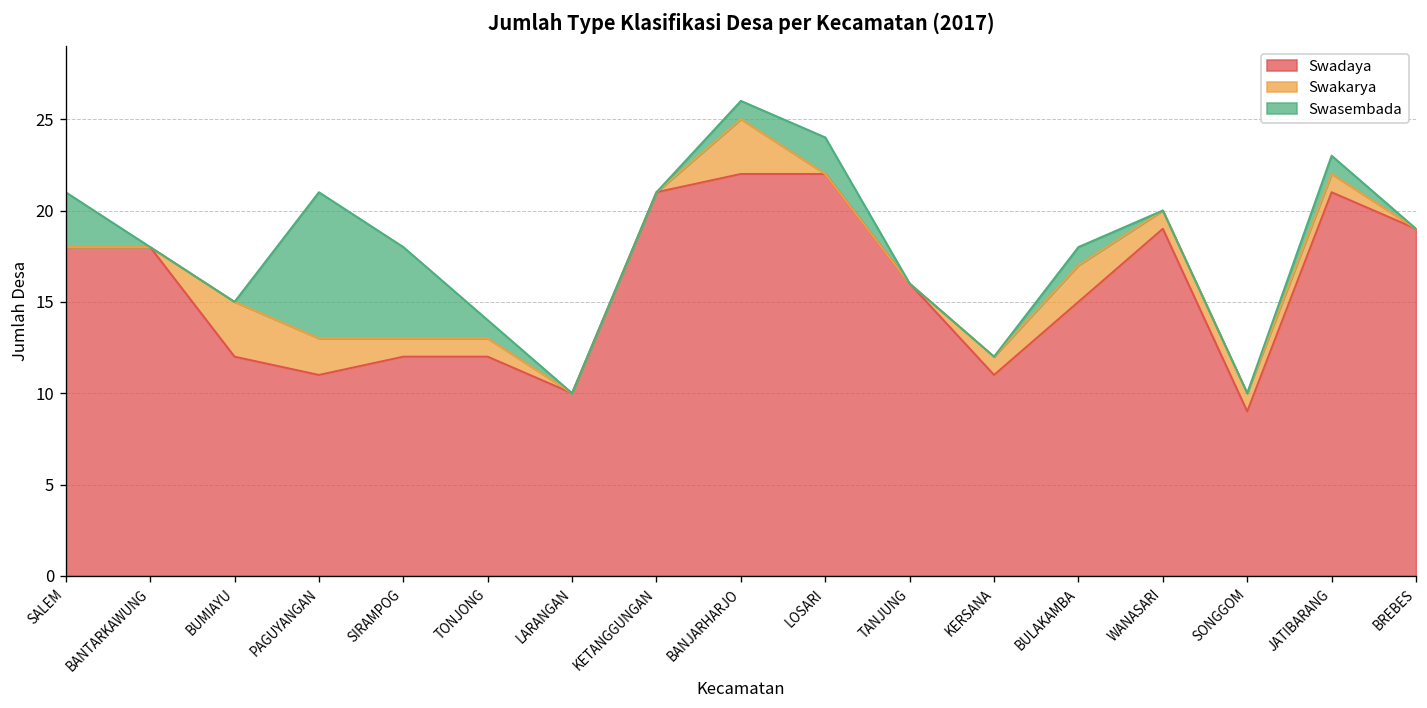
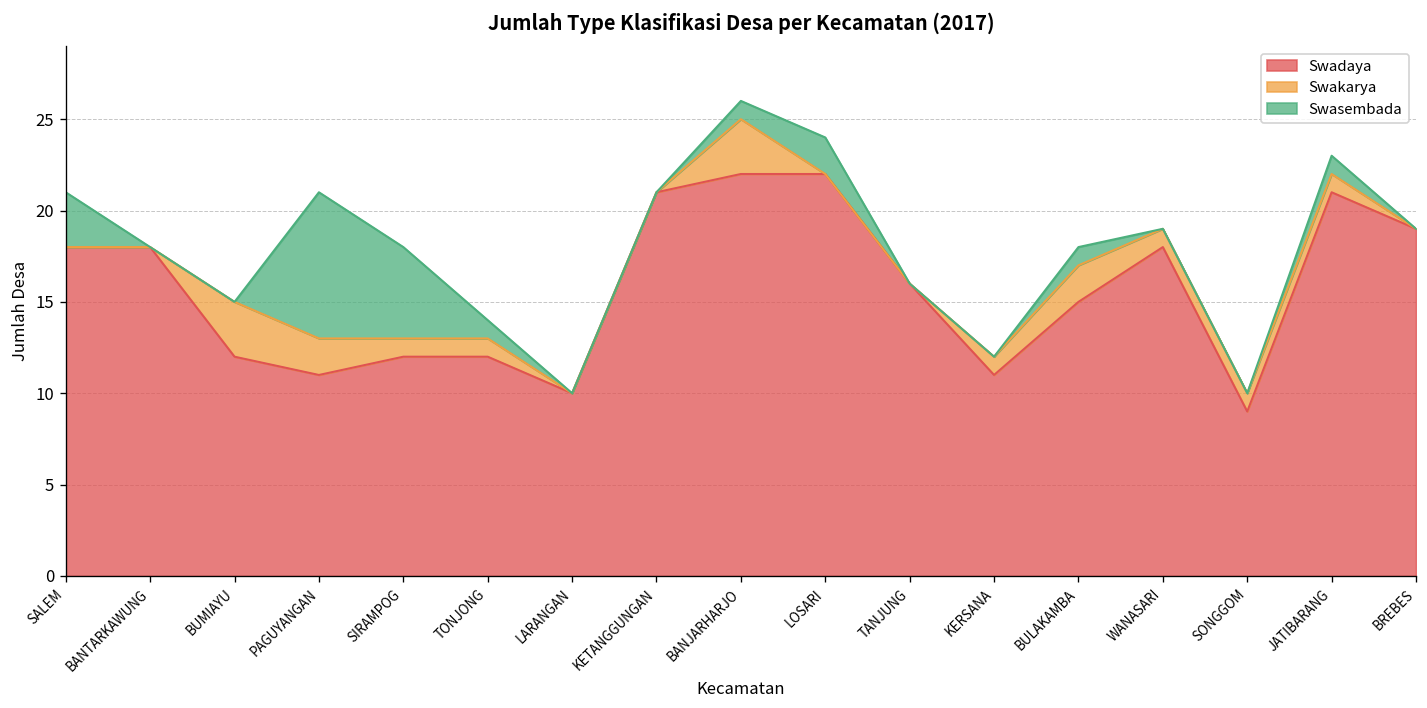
  {
    "Swadaya": {
      "BUMIAYU": 12,
      "PAGUYANGAN": 11,
      "SIRAMPOG": 12,
      "TONJONG": 12,
      "BANJARHARJO": 22,
      "KERSANA": 11,
      "BULAKAMBA": 15,
-     "WANASARI": 19,
+     "WANASARI": 18,
      "SONGGOM": 9,
      "JATIBARANG": 21
    },
    "Swakarya": {
      "PAGUYANGAN": 2,
      "SIRAMPOG": 1,
      "TONJONG": 1,
      "BANJARHARJO": 3,
      "BULAKAMBA": 2,
      "JATIBARANG": 1
    },
    "Swasembada": {
      "SALEM": 3,
      "PAGUYANGAN": 8,
      "SIRAMPOG": 5,
      "TONJONG": 1,
      "BANJARHARJO": 1,
      "LOSARI": 2,
      "BULAKAMBA": 1,
      "JATIBARANG": 1
    }
  }
